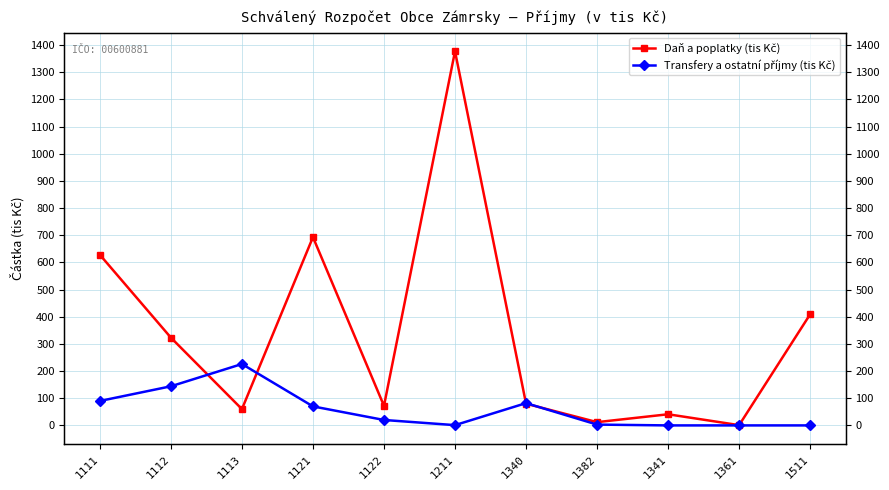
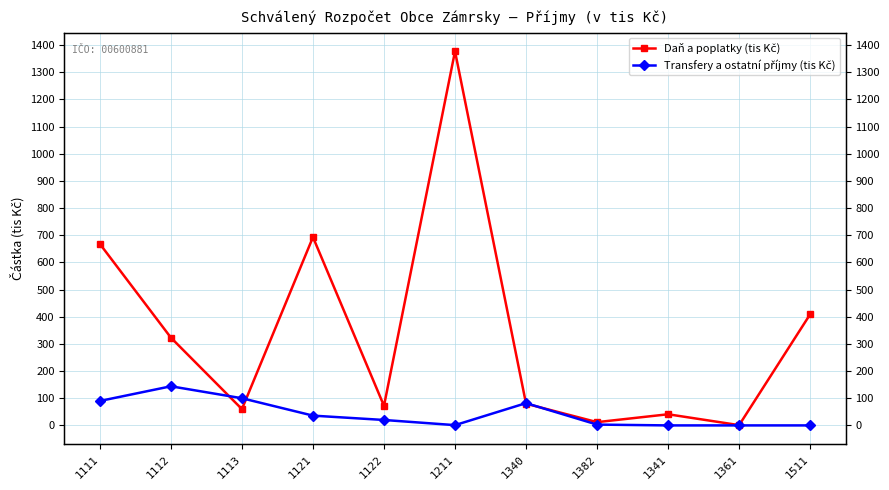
  {
    "Daň a poplatky (tis Kč)": {
-     "1111": 630,
+     "1111": 670,
      "1112": 320,
      "1113": 60,
      "1121": 690,
      "1122": 70,
      "1211": 1380,
      "1341": 40,
      "1511": 410
    },
    "Transfery a ostatní příjmy (tis Kč)": {
      "1111": 90,
      "1112": 140,
-     "1113": 230,
-     "1121": 70,
+     "1113": 100,
+     "1121": 40,
      "1122": 20,
      "1211": 0,
      "1341": 0,
      "1511": 0
    }
  }
